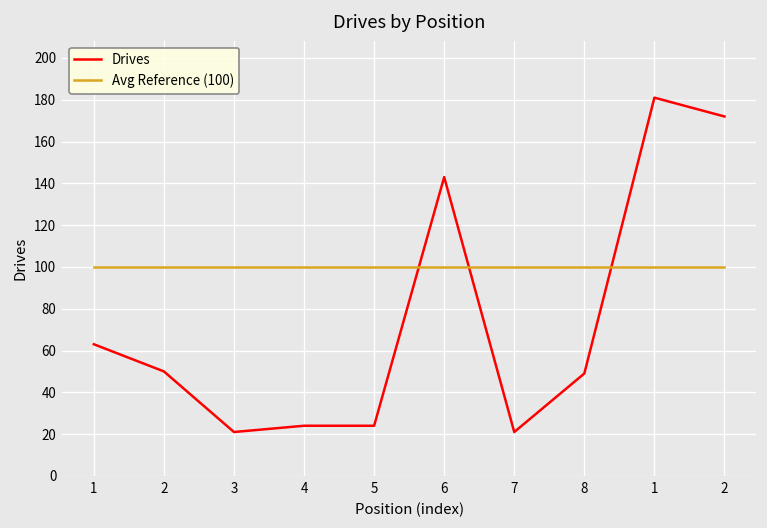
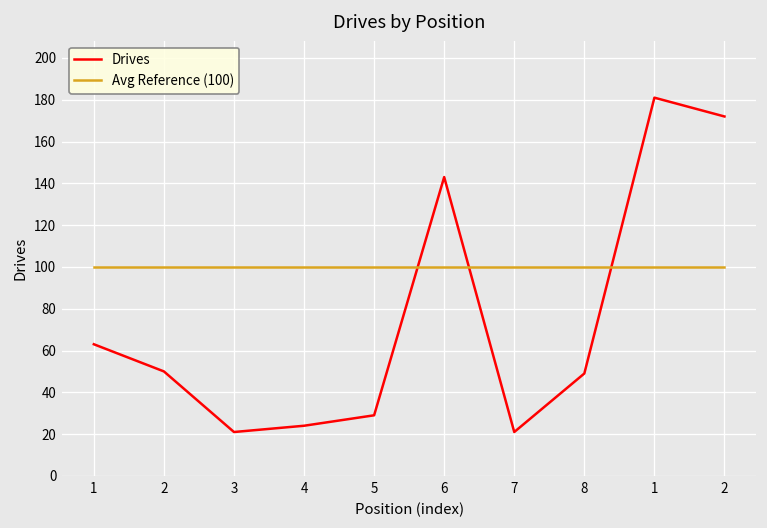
  {
    "Drives": {
      "3": 21,
      "4": 24,
-     "5": 24,
+     "5": 29,
      "6": 143,
      "7": 21,
      "8": 49
    },
    "Avg Reference (100)": {
      "3": 100,
      "4": 100,
      "5": 100,
      "6": 100,
      "7": 100,
      "8": 100
    }
  }
